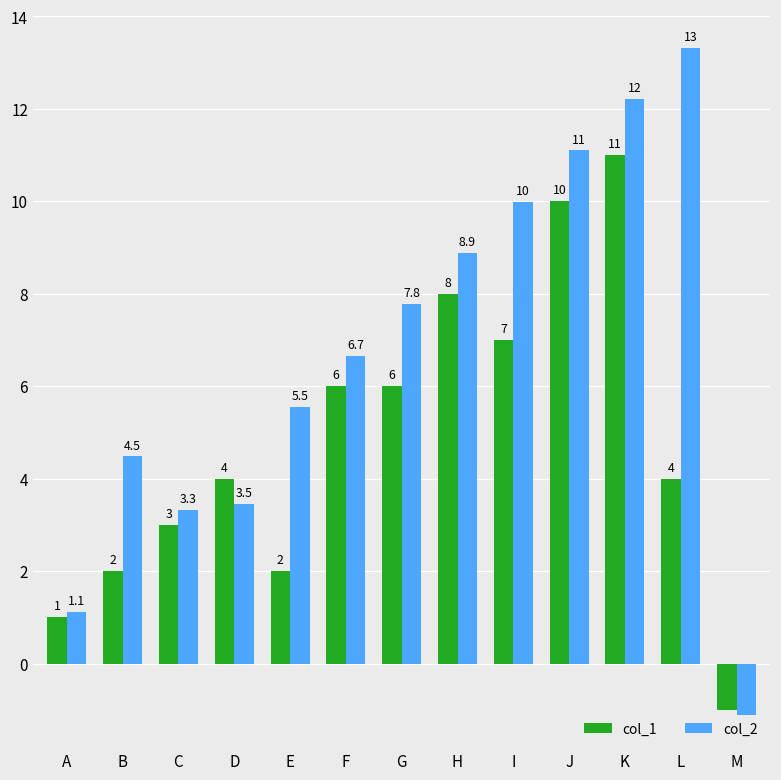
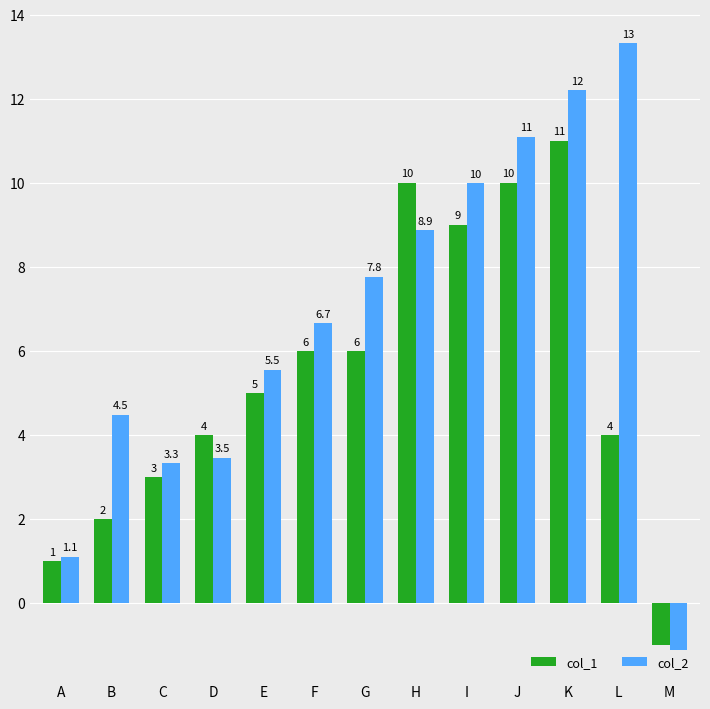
  {
    "col_1": {
      "A": 1,
      "B": 2,
      "C": 3,
      "D": 4,
-     "E": 2,
+     "E": 5,
      "F": 6,
      "G": 6,
-     "H": 8,
-     "I": 7,
+     "H": 10,
+     "I": 9,
      "J": 10,
      "K": 11,
      "L": 4
    },
    "col_2": {
      "A": 1.1,
      "B": 4.5,
      "C": 3.3,
      "D": 3.5,
      "E": 5.5,
      "F": 6.7,
      "G": 7.8,
      "H": 8.9,
      "I": 10,
      "J": 11,
      "K": 12,
      "L": 13
    }
  }
